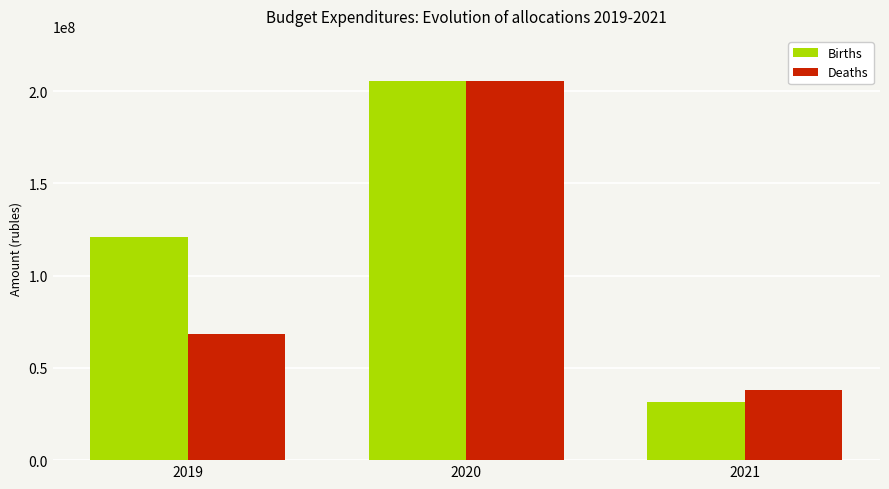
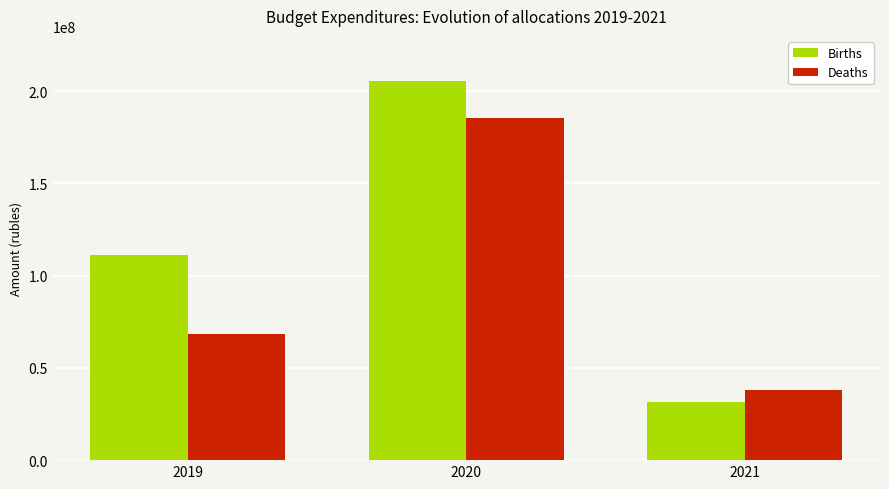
  {
    "Births": {
-     "2019": 121000000,
+     "2019": 111000000,
      "2020": 206000000,
      "2021": 32000000
    },
    "Deaths": {
      "2019": 69000000,
-     "2020": 205000000,
+     "2020": 185000000,
      "2021": 38000000
    }
  }
